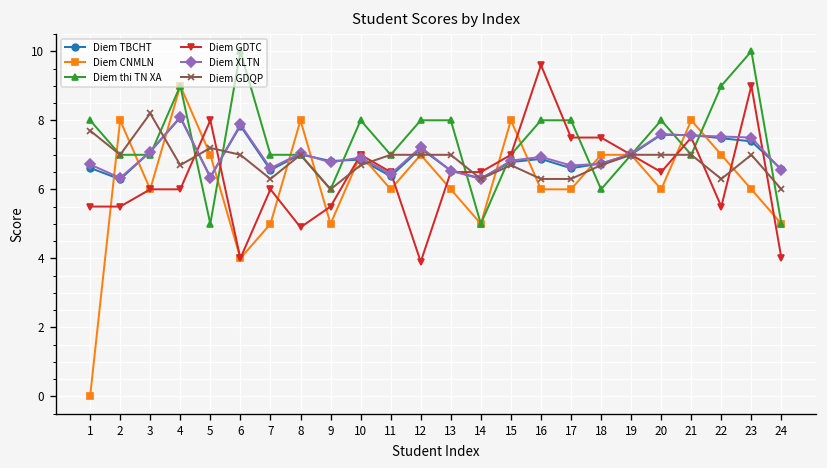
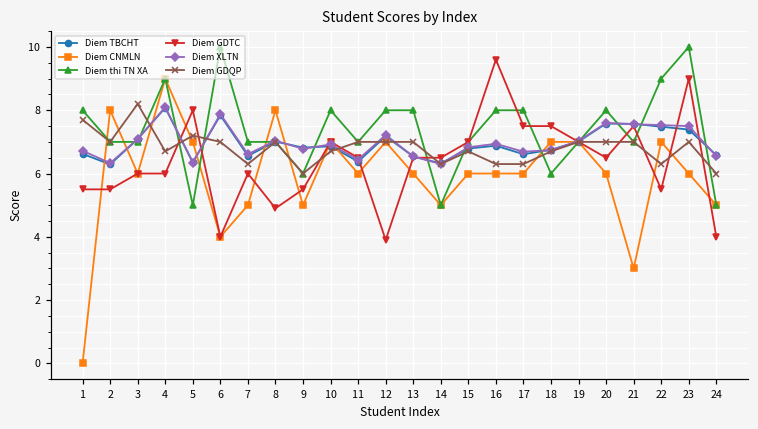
  {
    "Diem TBCHT": {
      "1": 6.6,
      "23": 7.4
    },
    "Diem CNMLN": {
      "1": 0,
      "2": 8,
      "5": 7,
      "7": 5,
      "8": 8,
      "9": 5,
      "11": 6,
      "13": 6,
-     "15": 8,
+     "15": 6,
      "16": 6,
      "17": 6,
      "18": 7,
      "20": 6,
-     "21": 8,
+     "21": 3,
      "22": 7,
      "23": 6
    },
    "Diem thi TN XA": {
      "1": 8,
      "3": 7,
      "5": 5,
      "7": 7,
      "10": 8,
      "12": 8,
      "13": 8,
      "16": 8,
      "17": 8,
      "18": 6,
      "20": 8,
      "22": 9,
      "23": 10
    },
    "Diem GDTC": {
      "1": 5.5,
      "2": 5.5,
      "4": 6,
      "5": 8,
      "7": 6,
      "8": 4.9,
      "9": 5.5,
      "12": 3.9,
      "14": 6.5,
      "16": 9.6,
      "17": 7.5,
      "18": 7.5,
      "20": 6.5,
      "22": 5.5,
      "23": 9,
      "24": 4
    },
    "Diem XLTN": {
      "1": 6.7,
      "23": 7.5
    },
    "Diem GDQP": {
      "1": 7.7,
      "3": 8.2,
      "4": 6.7,
      "5": 7.2,
      "6": 7,
      "7": 6.3,
      "10": 6.7,
      "13": 7,
      "15": 6.7,
      "16": 6.3,
      "17": 6.3,
      "20": 7,
      "22": 6.3,
      "23": 7,
      "24": 6
    }
  }
